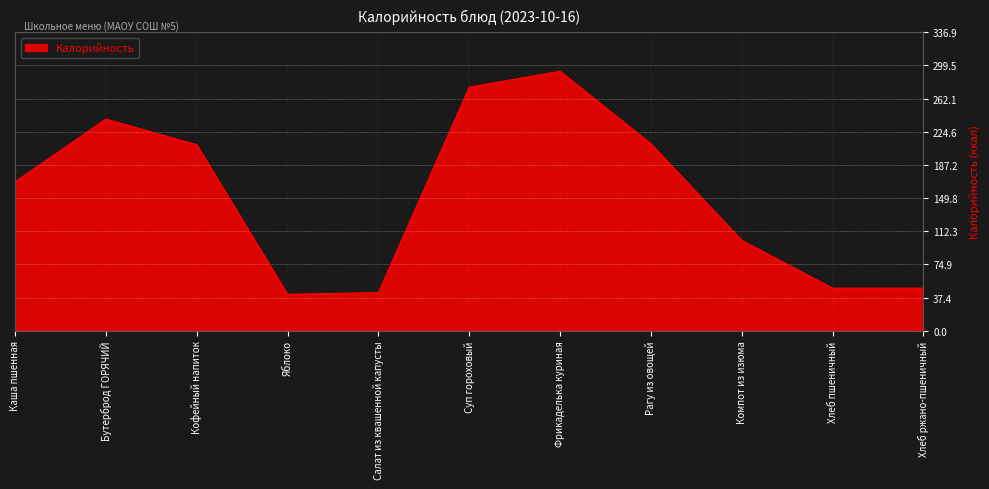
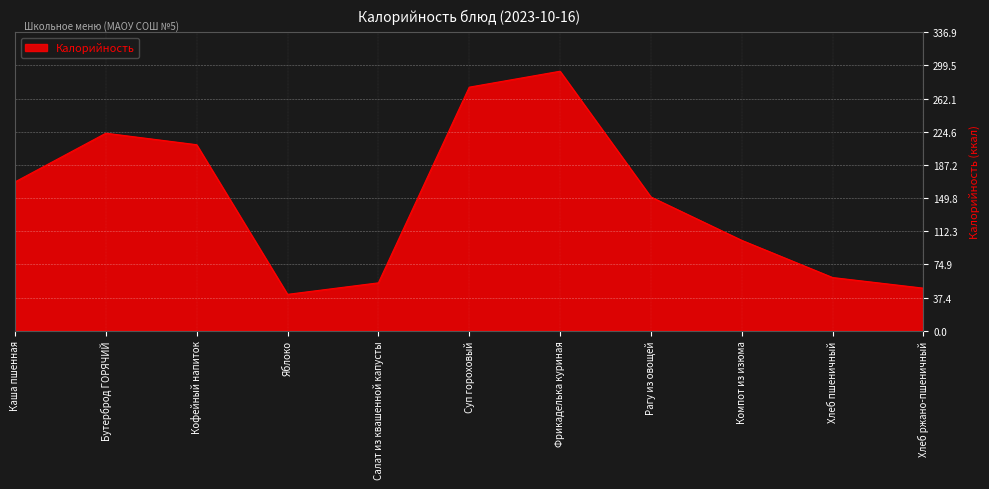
  {
    "Каша пшенная": 170,
-   "Бутерброд ГОРЯЧИЙ": 240,
+   "Бутерброд ГОРЯЧИЙ": 220,
    "Кофейный напиток": 210,
    "Яблоко": 40,
-   "Салат из квашенной капусты": 40,
+   "Салат из квашенной капусты": 50,
    "Суп гороховый": 280,
    "Фрикаделька куриная": 290,
-   "Рагу из овощей": 210,
+   "Рагу из овощей": 150,
    "Компот из изюма": 100,
-   "Хлеб пшеничный": 50,
+   "Хлеб пшеничный": 60,
    "Хлеб ржано-пшеничный": 50
  }
